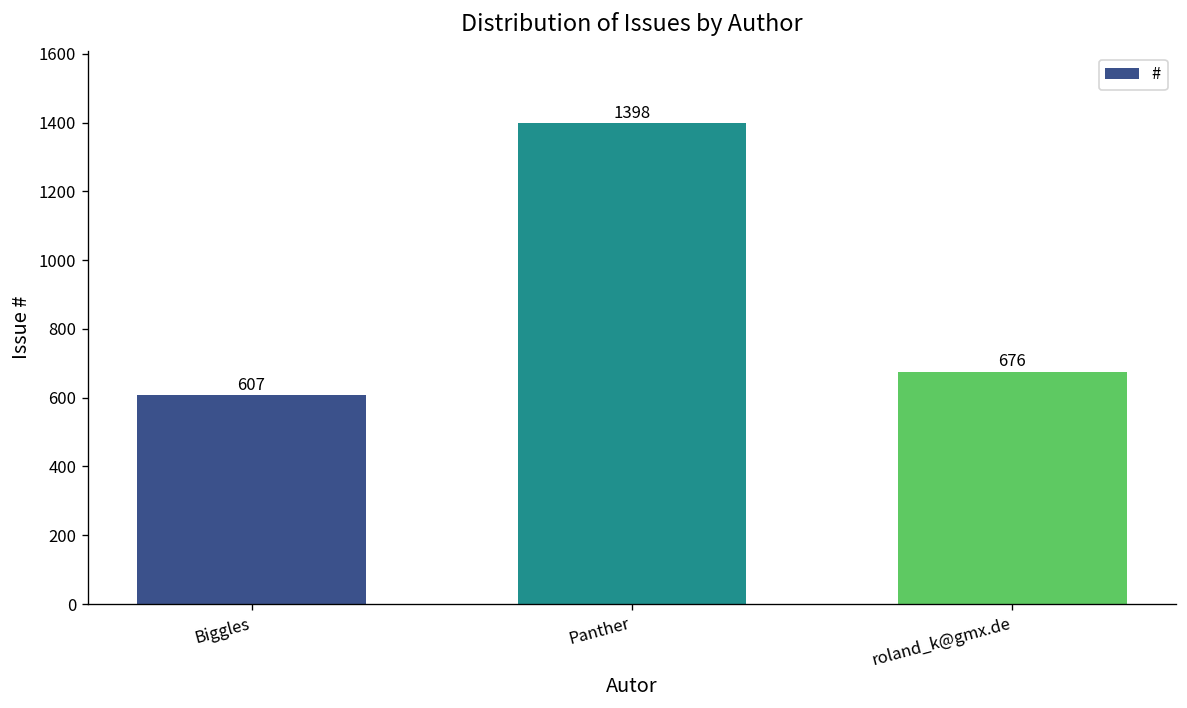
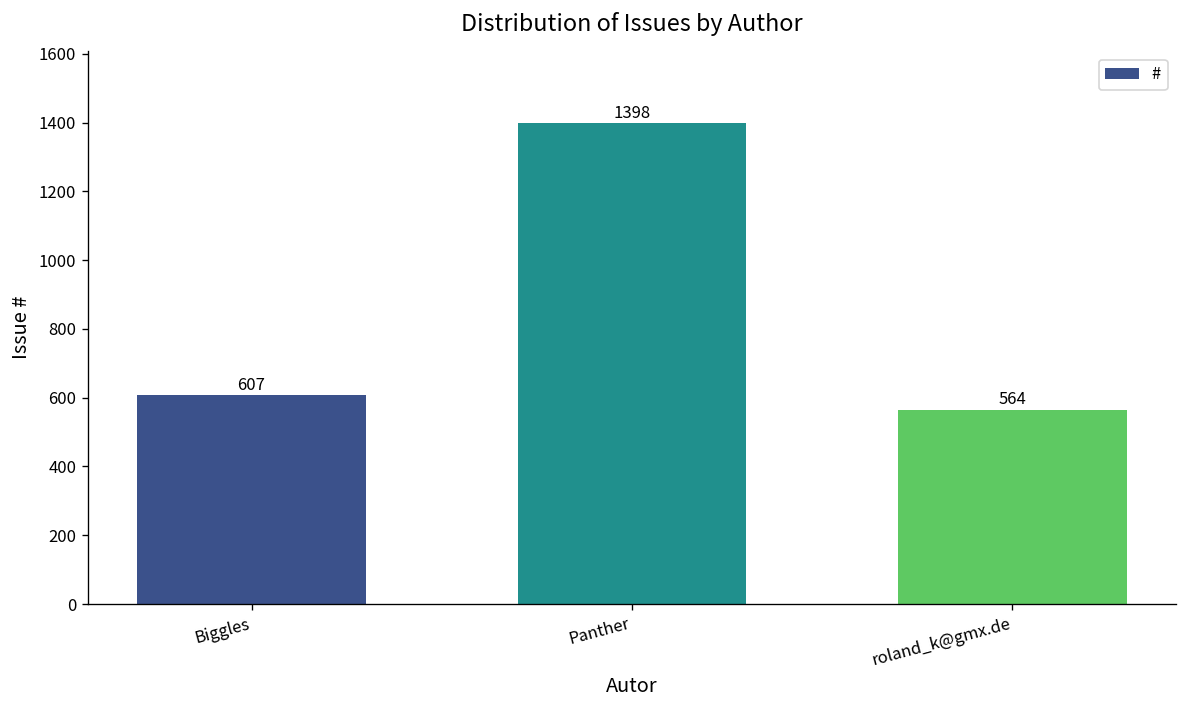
  {
    "Biggles": 607,
    "Panther": 1398,
-   "roland_k@gmx.de": 676
+   "roland_k@gmx.de": 564
  }
